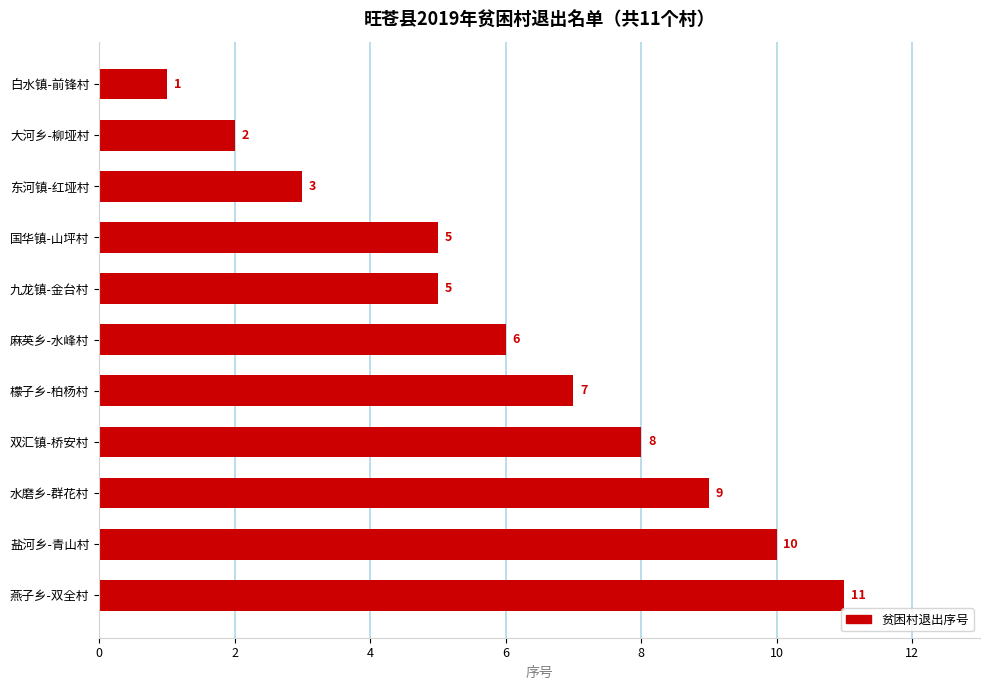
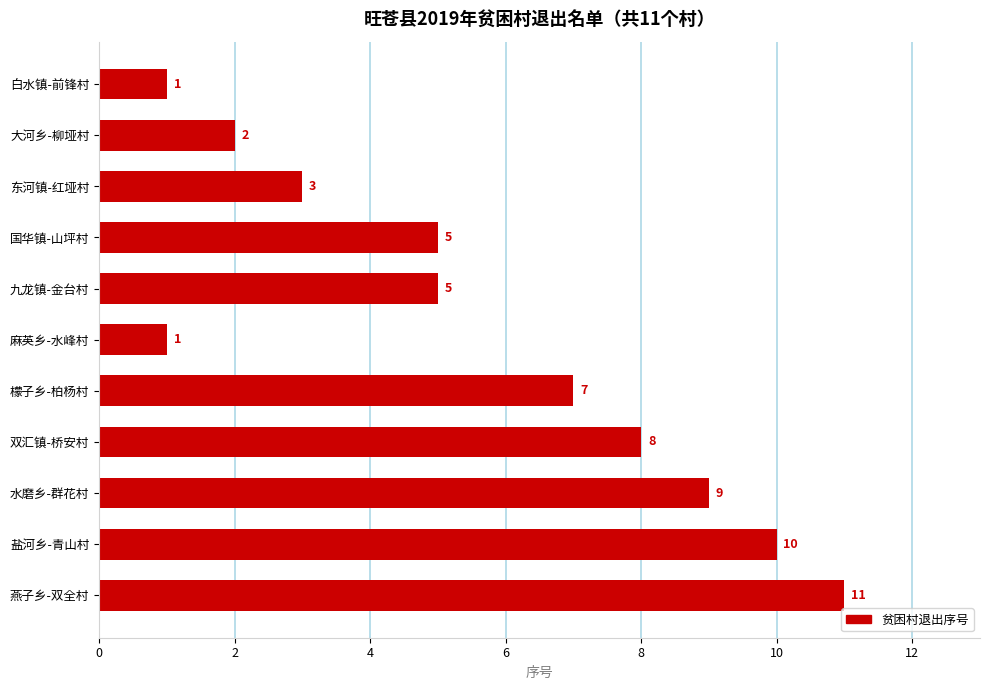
  {
    "白水镇-前锋村": 1,
    "大河乡-柳垭村": 2,
    "东河镇-红垭村": 3,
    "国华镇-山坪村": 5,
    "九龙镇-金台村": 5,
-   "麻英乡-水峰村": 6,
+   "麻英乡-水峰村": 1,
    "檬子乡-柏杨村": 7,
    "双汇镇-桥安村": 8,
    "水磨乡-群花村": 9,
    "盐河乡-青山村": 10,
    "燕子乡-双全村": 11
  }
